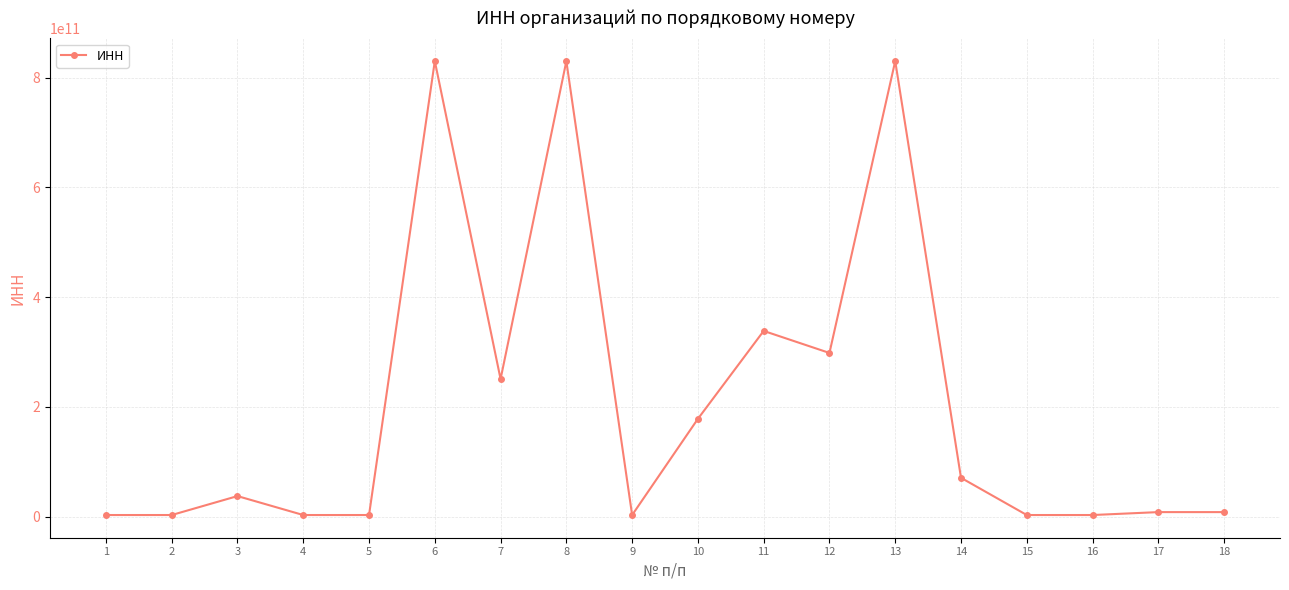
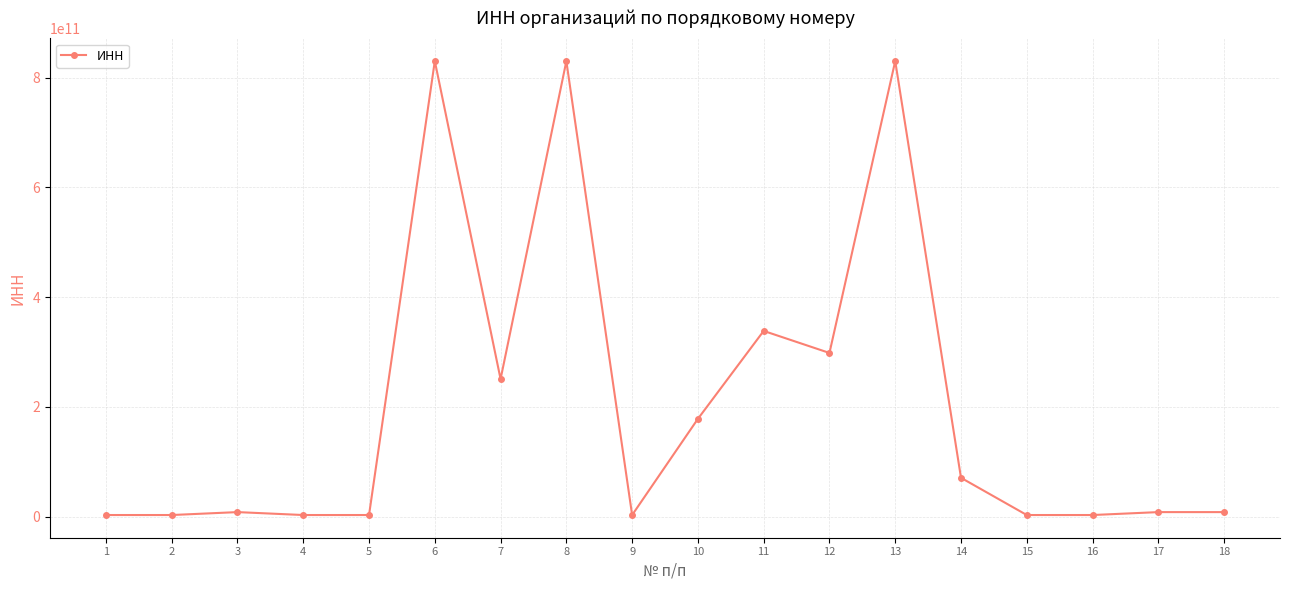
  {
    "1": 0,
    "2": 0,
-   "3": 40000000000,
+   "3": 10000000000,
    "4": 0,
    "5": 0,
    "6": 830000000000,
    "7": 250000000000,
    "8": 830000000000,
    "9": 0,
    "10": 180000000000,
    "11": 340000000000,
    "12": 300000000000,
    "13": 830000000000,
    "14": 70000000000,
    "15": 0,
    "16": 0,
    "17": 10000000000,
    "18": 10000000000
  }
